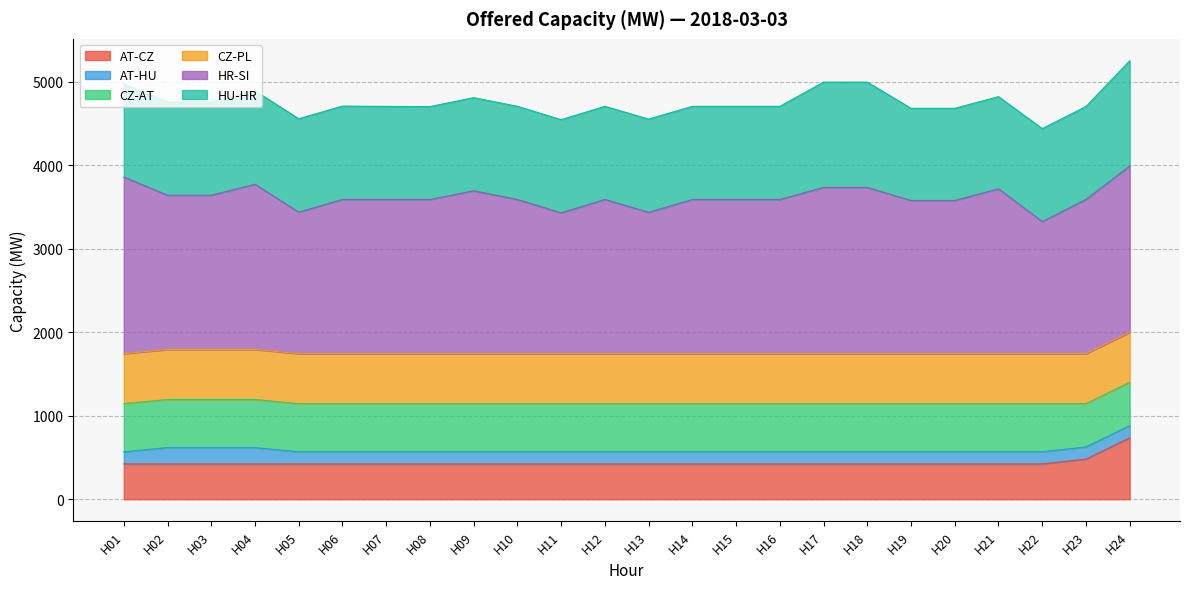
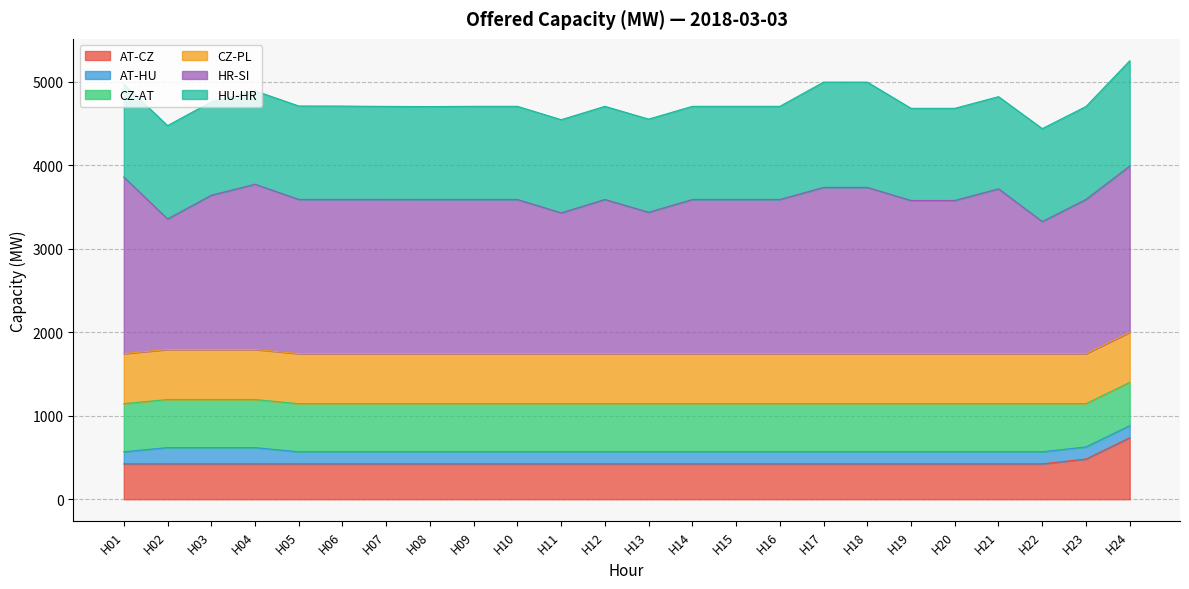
  {
    "AT-CZ": {
      "H01": 400,
      "H02": 400,
      "H03": 400,
      "H04": 400,
      "H05": 400,
      "H06": 400,
      "H07": 400,
      "H08": 400,
      "H09": 400,
      "H10": 400,
      "H11": 400,
      "H12": 400,
      "H13": 400,
      "H14": 400,
      "H15": 400,
      "H16": 400,
      "H17": 400,
      "H18": 400,
      "H19": 400,
      "H20": 400,
      "H21": 400,
      "H22": 400,
      "H23": 500,
      "H24": 700
    },
    "AT-HU": {
      "H01": 100,
      "H02": 200,
      "H03": 200,
      "H04": 200,
      "H05": 100,
      "H06": 100,
      "H07": 100,
      "H08": 100,
      "H09": 100,
      "H10": 100,
      "H11": 100,
      "H12": 100,
      "H13": 100,
      "H14": 100,
      "H15": 100,
      "H16": 100,
      "H17": 100,
      "H18": 100,
      "H19": 100,
      "H20": 100,
      "H21": 100,
      "H22": 100,
      "H23": 100,
      "H24": 100
    },
    "CZ-PL": {
      "H01": 600,
      "H02": 600,
      "H03": 600,
      "H04": 600,
      "H05": 600,
      "H06": 600,
      "H07": 600,
      "H08": 600,
      "H09": 600,
      "H10": 600,
      "H11": 600,
      "H12": 600,
      "H13": 600,
      "H14": 600,
      "H15": 600,
      "H16": 600,
      "H17": 600,
      "H18": 600,
      "H19": 600,
      "H20": 600,
      "H21": 600,
      "H22": 600,
      "H23": 600,
      "H24": 600
    },
    "HR-SI": {
      "H01": 2100,
-     "H02": 1800,
+     "H02": 1600,
      "H03": 1800,
      "H04": 2000,
-     "H05": 1700,
+     "H05": 1800,
      "H06": 1800,
      "H07": 1800,
      "H08": 1800,
-     "H09": 2000,
+     "H09": 1800,
      "H10": 1800,
      "H11": 1700,
      "H12": 1800,
      "H13": 1700,
      "H14": 1800,
      "H15": 1800,
      "H16": 1800,
      "H17": 2000,
      "H18": 2000,
      "H19": 1800,
      "H20": 1800,
      "H21": 2000,
      "H22": 1600,
      "H23": 1800,
      "H24": 2000
    }
  }
